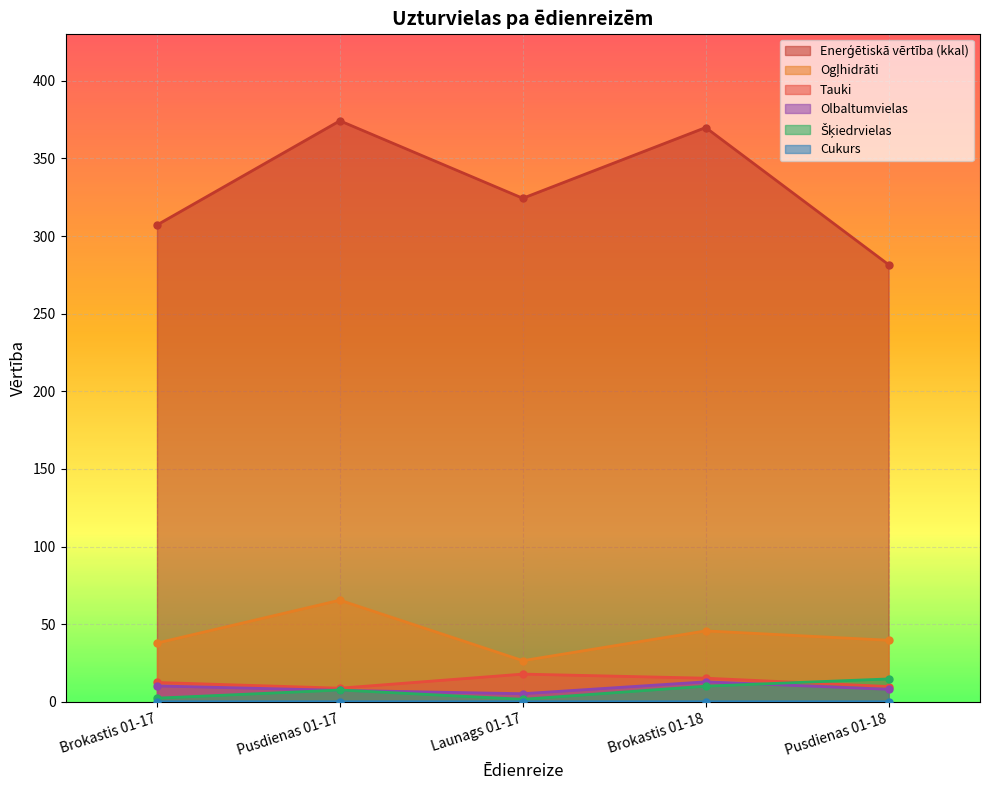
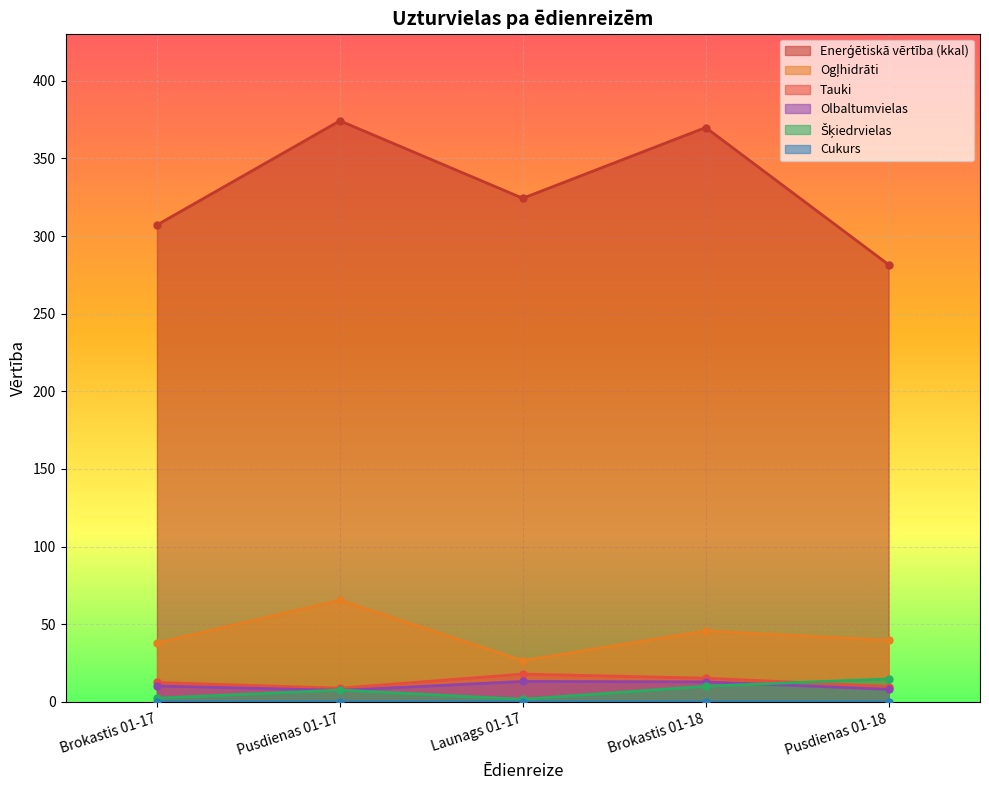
  {
    "Olbaltumvielas": {
      "Brokastis 01-17": 10,
-     "Launags 01-17": 5,
+     "Launags 01-17": 13,
      "Brokastis 01-18": 13,
      "Pusdienas 01-18": 8
    },
    "Šķiedrvielas": {
      "Brokastis 01-17": 2,
      "Brokastis 01-18": 10,
      "Pusdienas 01-18": 15
    },
    "Cukurs": {
      "Brokastis 01-17": 0,
      "Pusdienas 01-17": 0,
      "Brokastis 01-18": 0,
      "Pusdienas 01-18": 0
    }
  }
